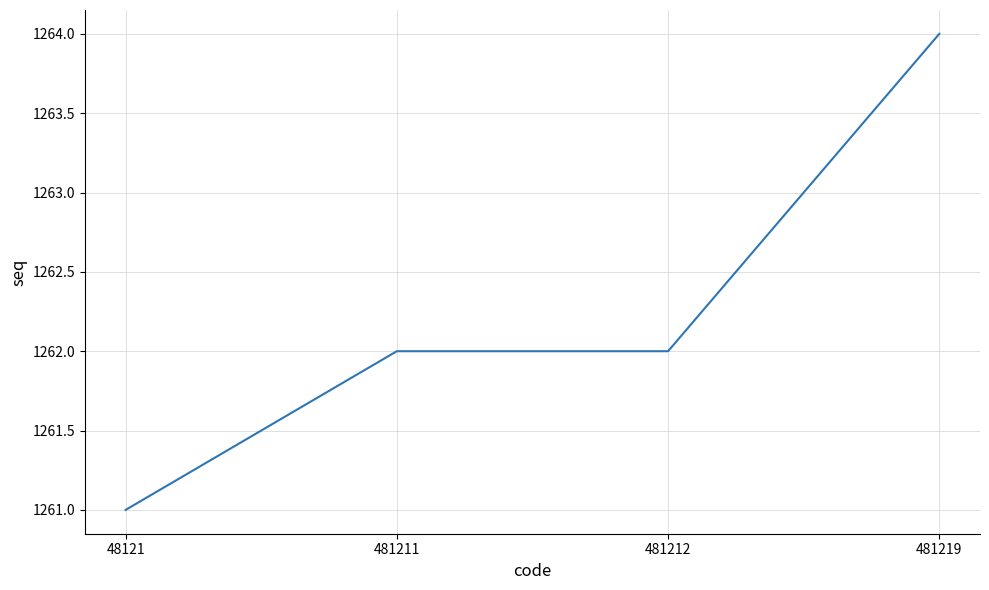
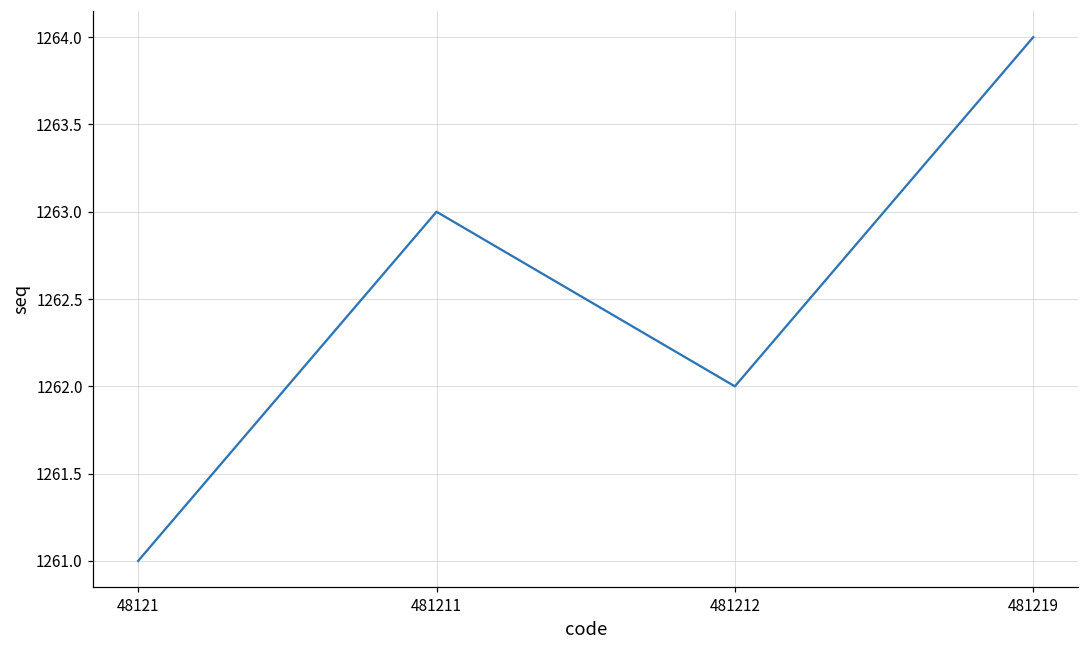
  {
    "48121": 1261,
-   "481211": 1262,
+   "481211": 1263,
    "481212": 1262,
    "481219": 1264
  }
